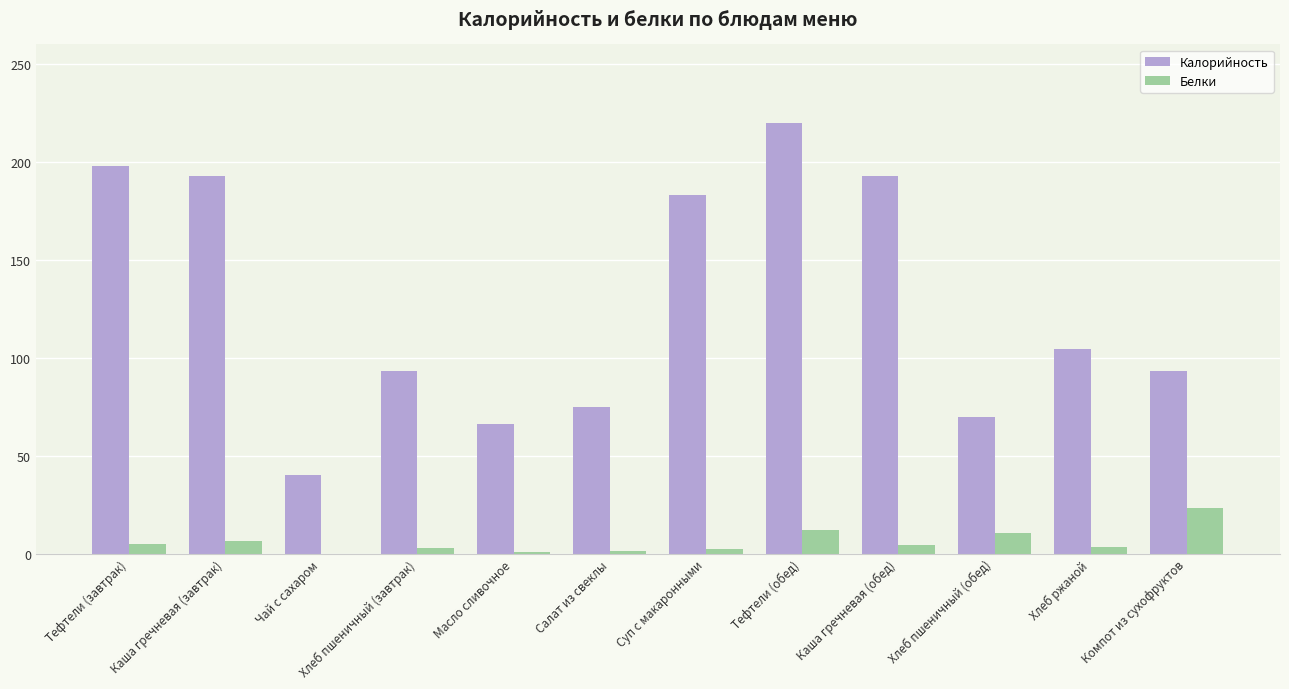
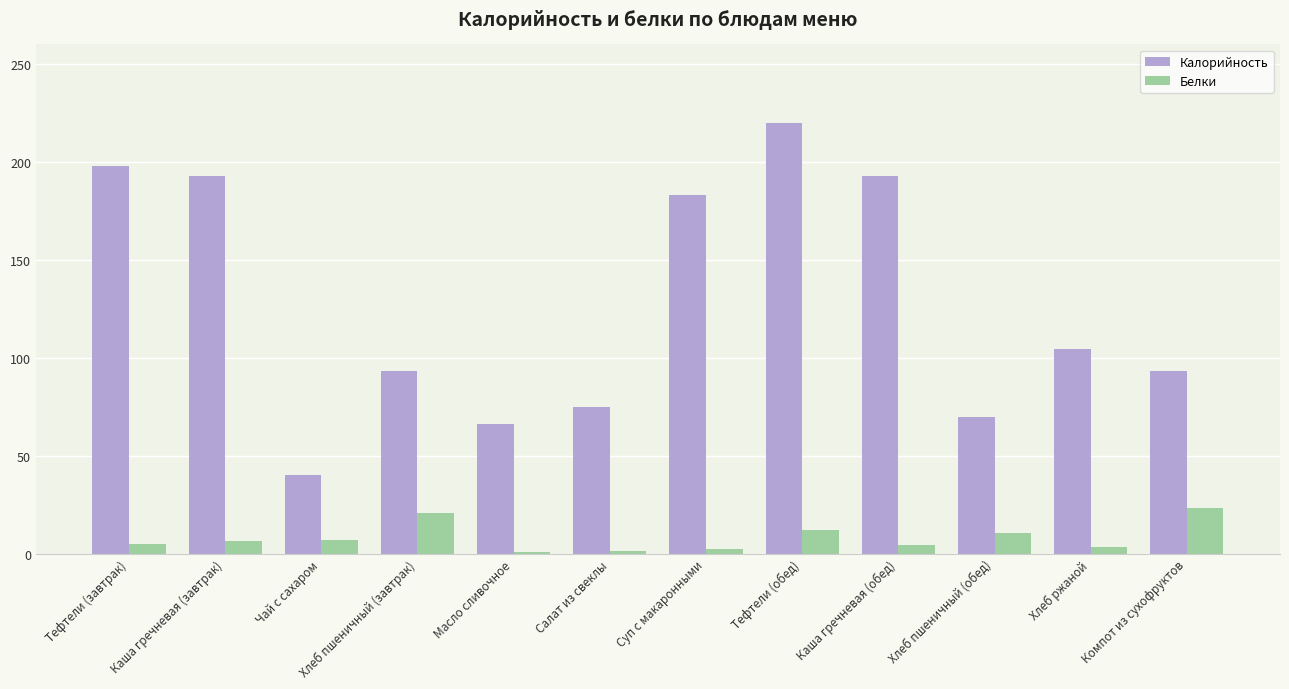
  {
    "Калорийность": {
      "Тефтели (завтрак)": 198,
      "Каша гречневая (завтрак)": 193,
      "Чай с сахаром": 40,
      "Хлеб пшеничный (завтрак)": 93,
      "Масло сливочное": 66,
      "Салат из свеклы": 75,
      "Суп с макаронными": 183,
      "Тефтели (обед)": 220,
      "Каша гречневая (обед)": 193,
      "Хлеб пшеничный (обед)": 70,
      "Хлеб ржаной": 104,
      "Компот из сухофруктов": 94
    },
    "Белки": {
      "Тефтели (завтрак)": 5,
      "Каша гречневая (завтрак)": 6,
-     "Чай с сахаром": 0,
-     "Хлеб пшеничный (завтрак)": 3,
+     "Чай с сахаром": 7,
+     "Хлеб пшеничный (завтрак)": 21,
      "Суп с макаронными": 3,
      "Тефтели (обед)": 12,
      "Каша гречневая (обед)": 4,
      "Хлеб пшеничный (обед)": 11,
      "Хлеб ржаной": 3,
      "Компот из сухофруктов": 23
    }
  }
